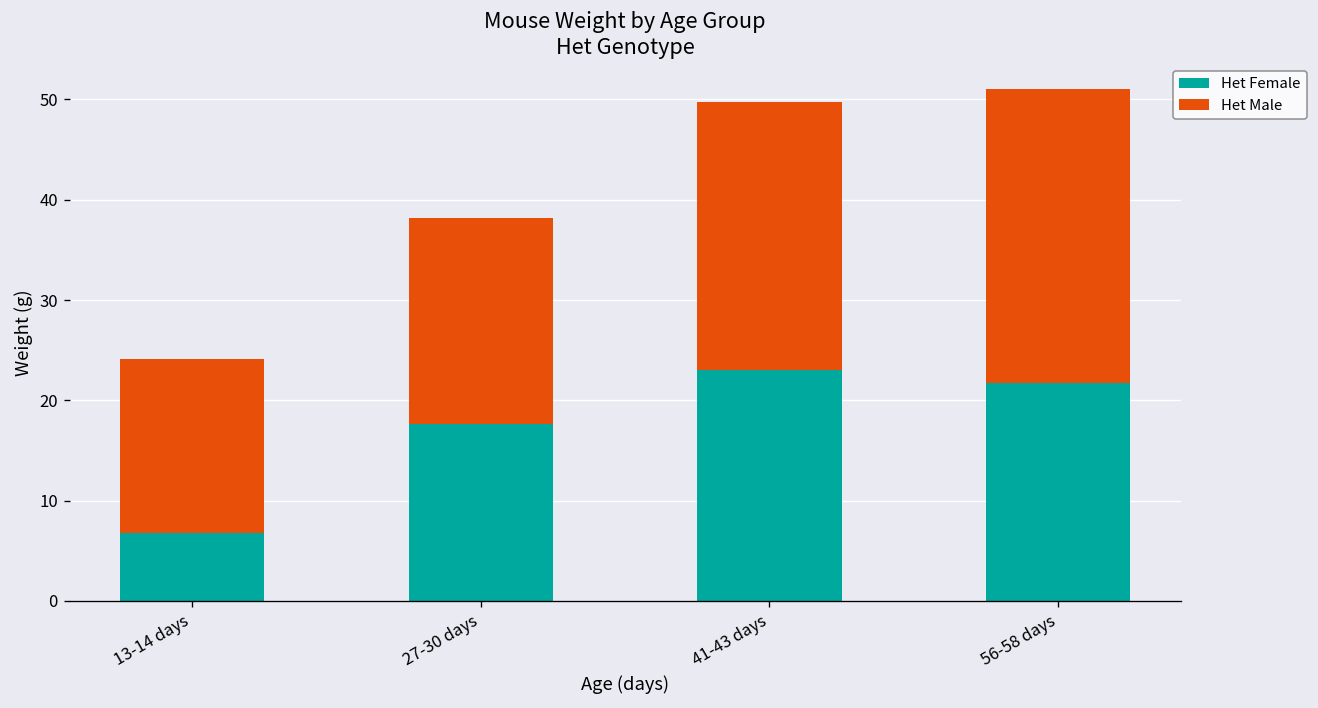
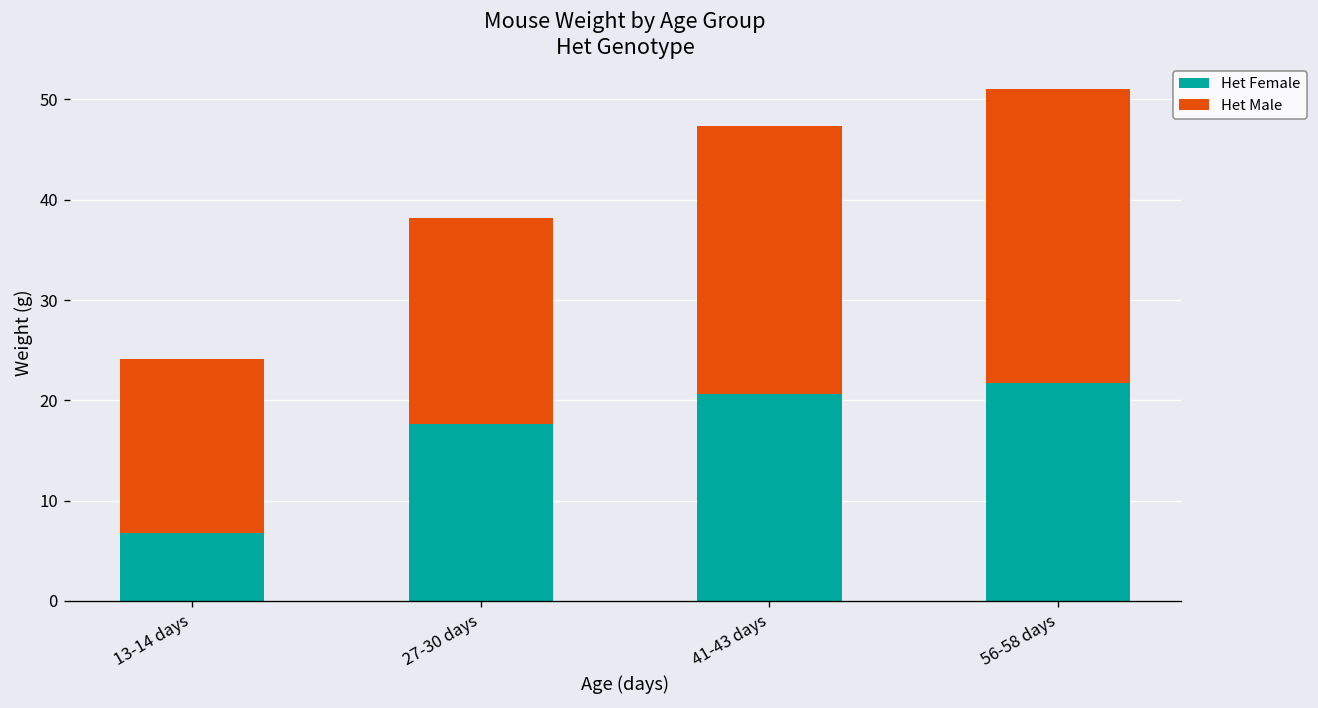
  {
    "Het Female": {
      "13-14 days": 7,
      "27-30 days": 18,
-     "41-43 days": 23,
+     "41-43 days": 21,
      "56-58 days": 22
    },
    "Het Male": {
      "13-14 days": 17,
      "27-30 days": 21,
      "41-43 days": 27,
      "56-58 days": 29
    }
  }
